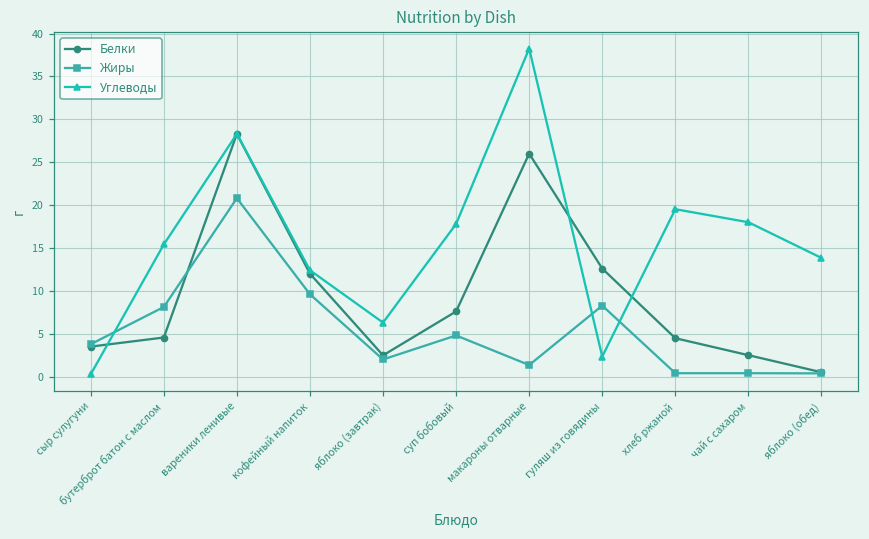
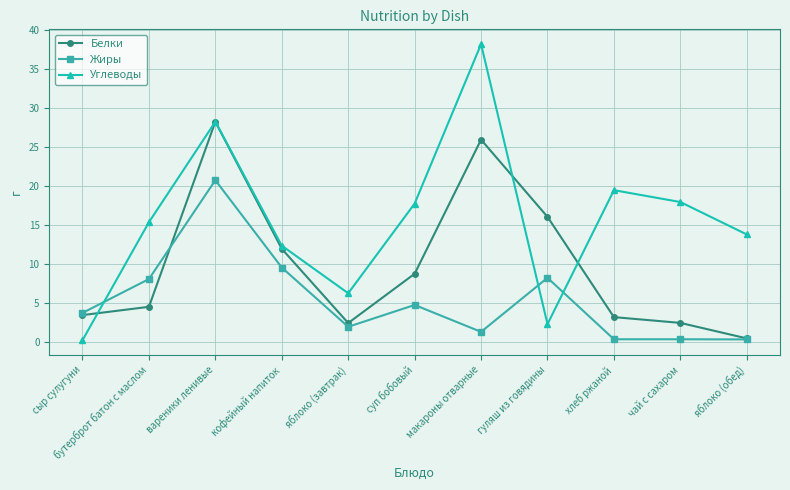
  {
    "Белки": {
      "бутерброт батон с маслом": 5,
      "кофейный напиток": 12,
      "яблоко (завтрак)": 2,
-     "суп бобовый": 8,
+     "суп бобовый": 9,
      "макароны отварные": 26,
-     "гуляш из говядины": 13,
-     "хлеб ржаной": 4,
+     "гуляш из говядины": 16,
+     "хлеб ржаной": 3,
      "чай с сахаром": 3
    }
  }
